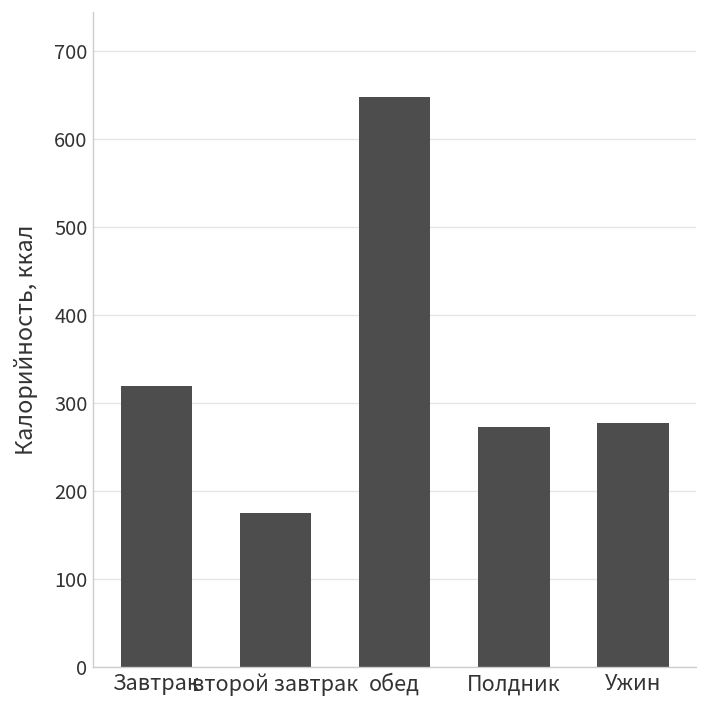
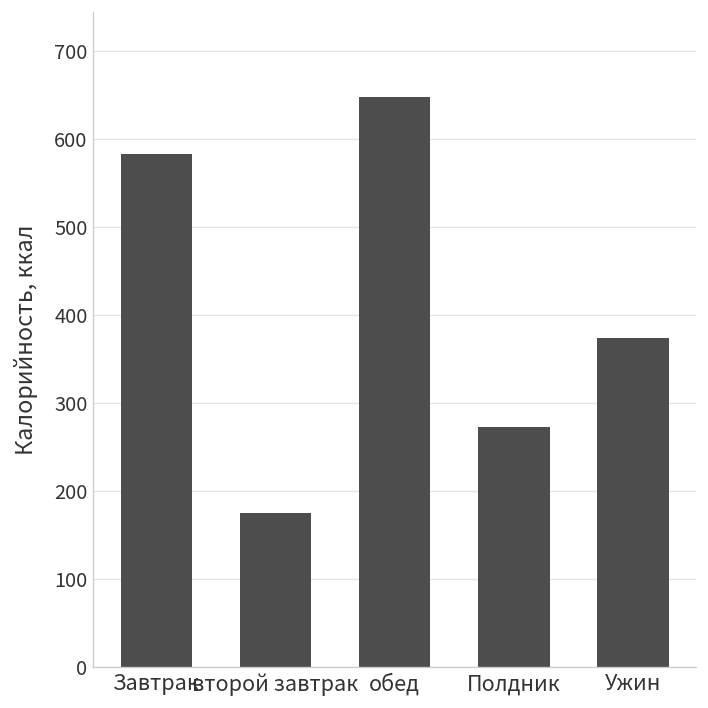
  {
-   "Завтрак": 320,
+   "Завтрак": 580,
    "второй завтрак": 180,
    "обед": 650,
    "Полдник": 270,
-   "Ужин": 280
+   "Ужин": 370
  }
